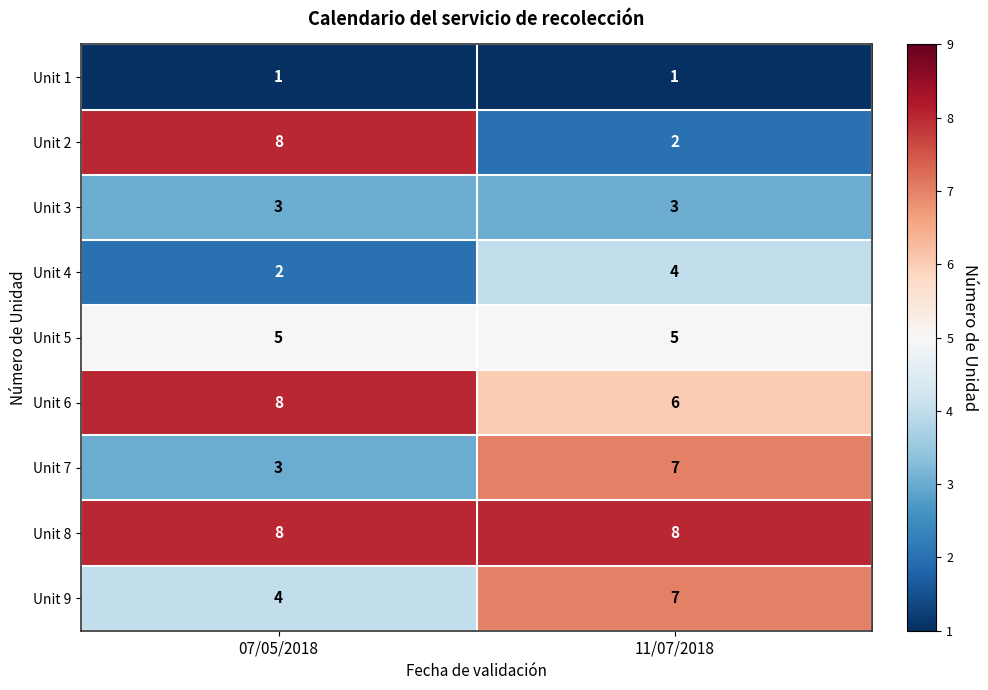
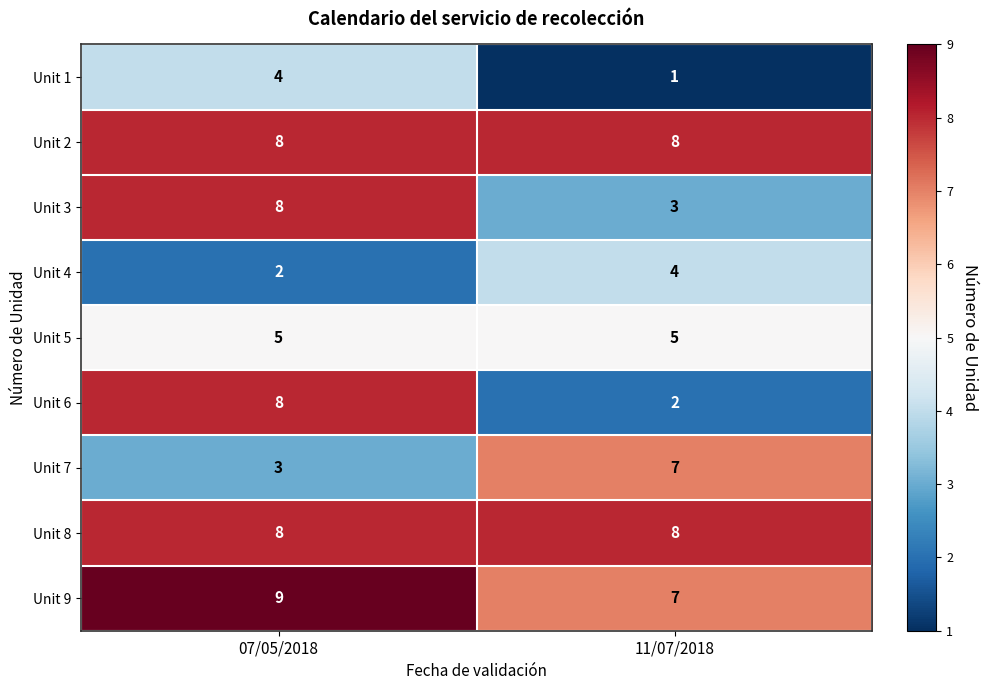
  {
    "Unit 1": {
-     "07/05/2018": 1,
+     "07/05/2018": 4,
      "11/07/2018": 1
    },
    "Unit 2": {
      "07/05/2018": 8,
-     "11/07/2018": 2
+     "11/07/2018": 8
    },
    "Unit 3": {
-     "07/05/2018": 3,
+     "07/05/2018": 8,
      "11/07/2018": 3
    },
    "Unit 4": {
      "07/05/2018": 2,
      "11/07/2018": 4
    },
    "Unit 5": {
      "07/05/2018": 5,
      "11/07/2018": 5
    },
    "Unit 6": {
      "07/05/2018": 8,
-     "11/07/2018": 6
+     "11/07/2018": 2
    },
    "Unit 7": {
      "07/05/2018": 3,
      "11/07/2018": 7
    },
    "Unit 8": {
      "07/05/2018": 8,
      "11/07/2018": 8
    },
    "Unit 9": {
-     "07/05/2018": 4,
+     "07/05/2018": 9,
      "11/07/2018": 7
    }
  }
